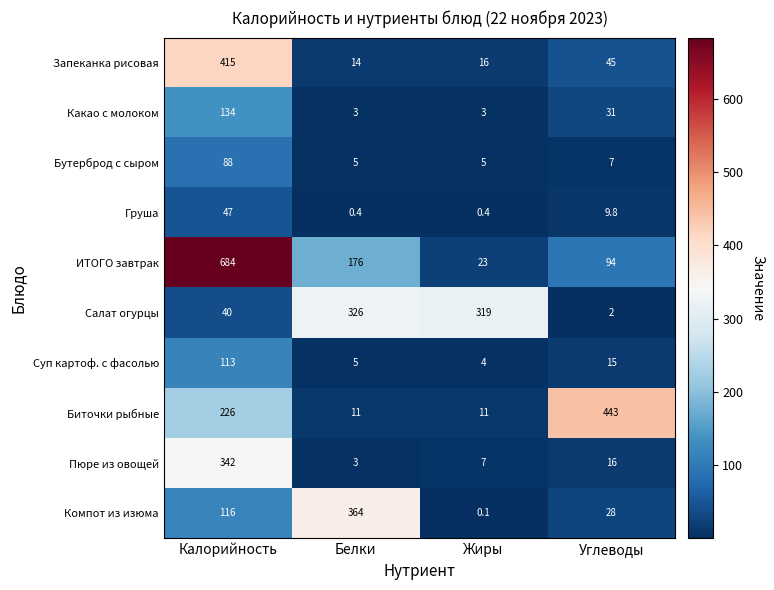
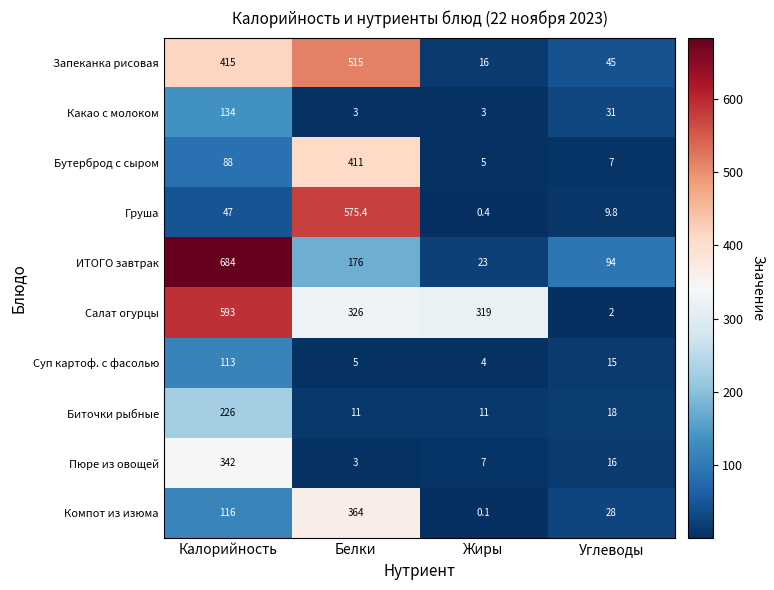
  {
    "Запеканка рисовая": {
      "Калорийность": 415,
-     "Белки": 14,
+     "Белки": 515,
      "Жиры": 16,
      "Углеводы": 45
    },
    "Какао с молоком": {
      "Калорийность": 134,
      "Белки": 3,
      "Жиры": 3,
      "Углеводы": 31
    },
    "Бутерброд с сыром": {
      "Калорийность": 88,
-     "Белки": 5,
+     "Белки": 411,
      "Жиры": 5,
      "Углеводы": 7
    },
    "Груша": {
      "Калорийность": 47,
-     "Белки": 0.4,
+     "Белки": 575.4,
      "Жиры": 0.4,
      "Углеводы": 9.8
    },
    "ИТОГО завтрак": {
      "Калорийность": 684,
      "Белки": 176,
      "Жиры": 23,
      "Углеводы": 94
    },
    "Салат огурцы": {
-     "Калорийность": 40,
+     "Калорийность": 593,
      "Белки": 326,
      "Жиры": 319,
      "Углеводы": 2
    },
    "Суп картоф. с фасолью": {
      "Калорийность": 113,
      "Белки": 5,
      "Жиры": 4,
      "Углеводы": 15
    },
    "Биточки рыбные": {
      "Калорийность": 226,
      "Белки": 11,
      "Жиры": 11,
-     "Углеводы": 443
+     "Углеводы": 18
    },
    "Пюре из овощей": {
      "Калорийность": 342,
      "Белки": 3,
      "Жиры": 7,
      "Углеводы": 16
    },
    "Компот из изюма": {
      "Калорийность": 116,
      "Белки": 364,
      "Жиры": 0.1,
      "Углеводы": 28
    }
  }
